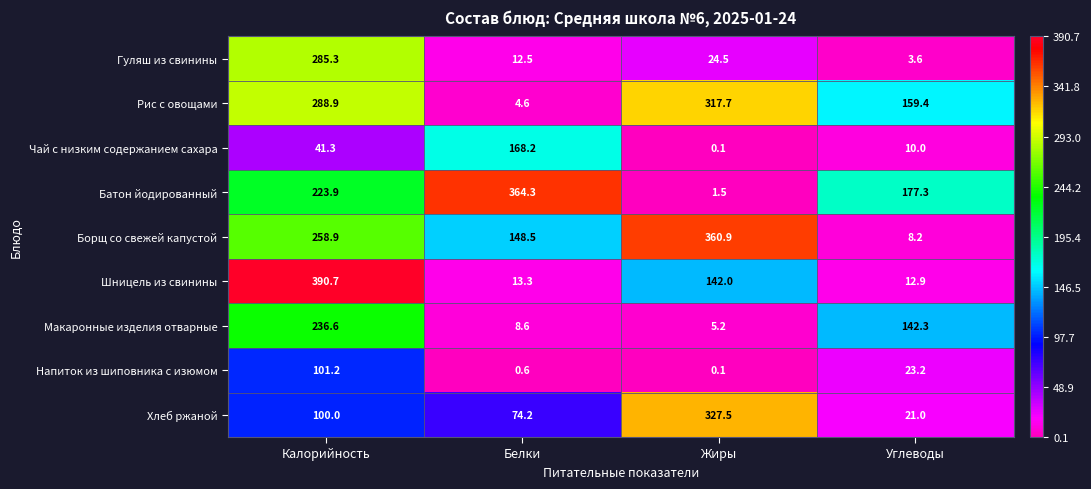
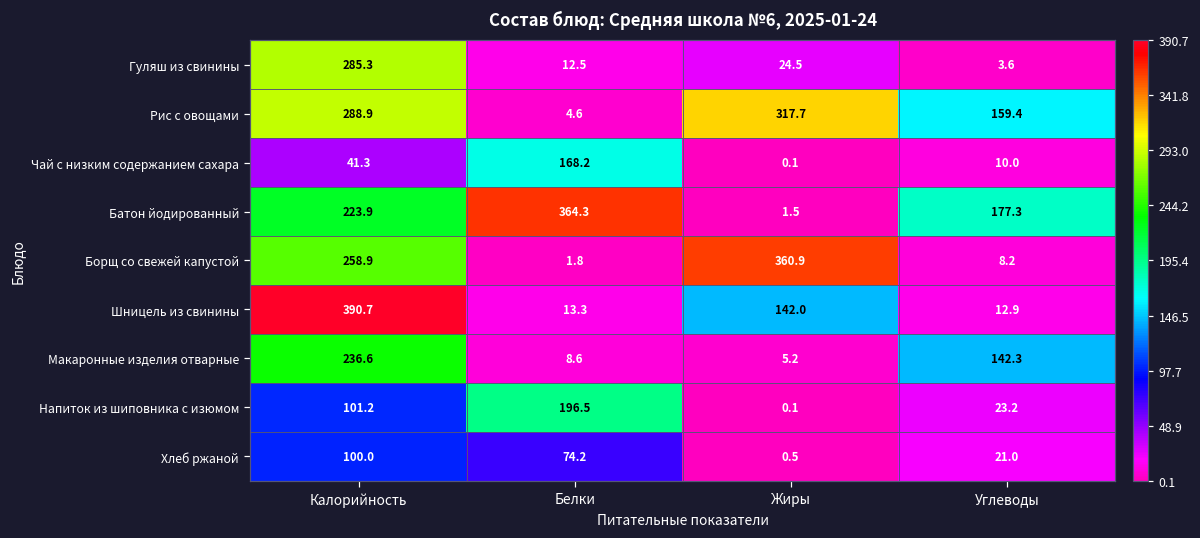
  {
    "Гуляш из свинины": {
      "Калорийность": 285.3,
      "Белки": 12.5,
      "Жиры": 24.5,
      "Углеводы": 3.6
    },
    "Рис с овощами": {
      "Калорийность": 288.9,
      "Белки": 4.6,
      "Жиры": 317.7,
      "Углеводы": 159.4
    },
    "Чай с низким содержанием сахара": {
      "Калорийность": 41.3,
      "Белки": 168.2,
      "Жиры": 0.1,
      "Углеводы": 10.0
    },
    "Батон йодированный": {
      "Калорийность": 223.9,
      "Белки": 364.3,
      "Жиры": 1.5,
      "Углеводы": 177.3
    },
    "Борщ со свежей капустой": {
      "Калорийность": 258.9,
-     "Белки": 148.5,
+     "Белки": 1.8,
      "Жиры": 360.9,
      "Углеводы": 8.2
    },
    "Шницель из свинины": {
      "Калорийность": 390.7,
      "Белки": 13.3,
      "Жиры": 142.0,
      "Углеводы": 12.9
    },
    "Макаронные изделия отварные": {
      "Калорийность": 236.6,
      "Белки": 8.6,
      "Жиры": 5.2,
      "Углеводы": 142.3
    },
    "Напиток из шиповника с изюмом": {
      "Калорийность": 101.2,
-     "Белки": 0.6,
+     "Белки": 196.5,
      "Жиры": 0.1,
      "Углеводы": 23.2
    },
    "Хлеб ржаной": {
      "Калорийность": 100.0,
      "Белки": 74.2,
-     "Жиры": 327.5,
+     "Жиры": 0.5,
      "Углеводы": 21.0
    }
  }
